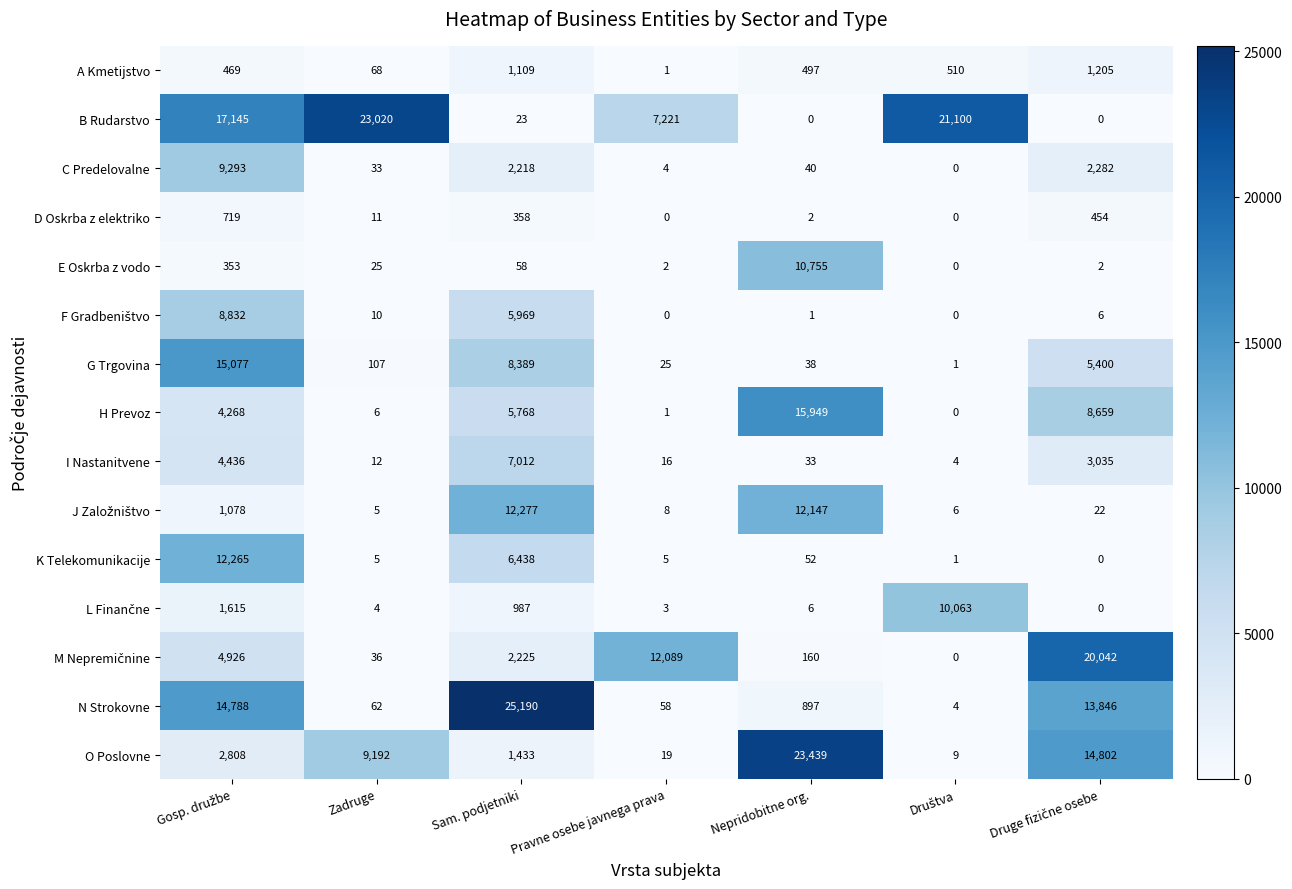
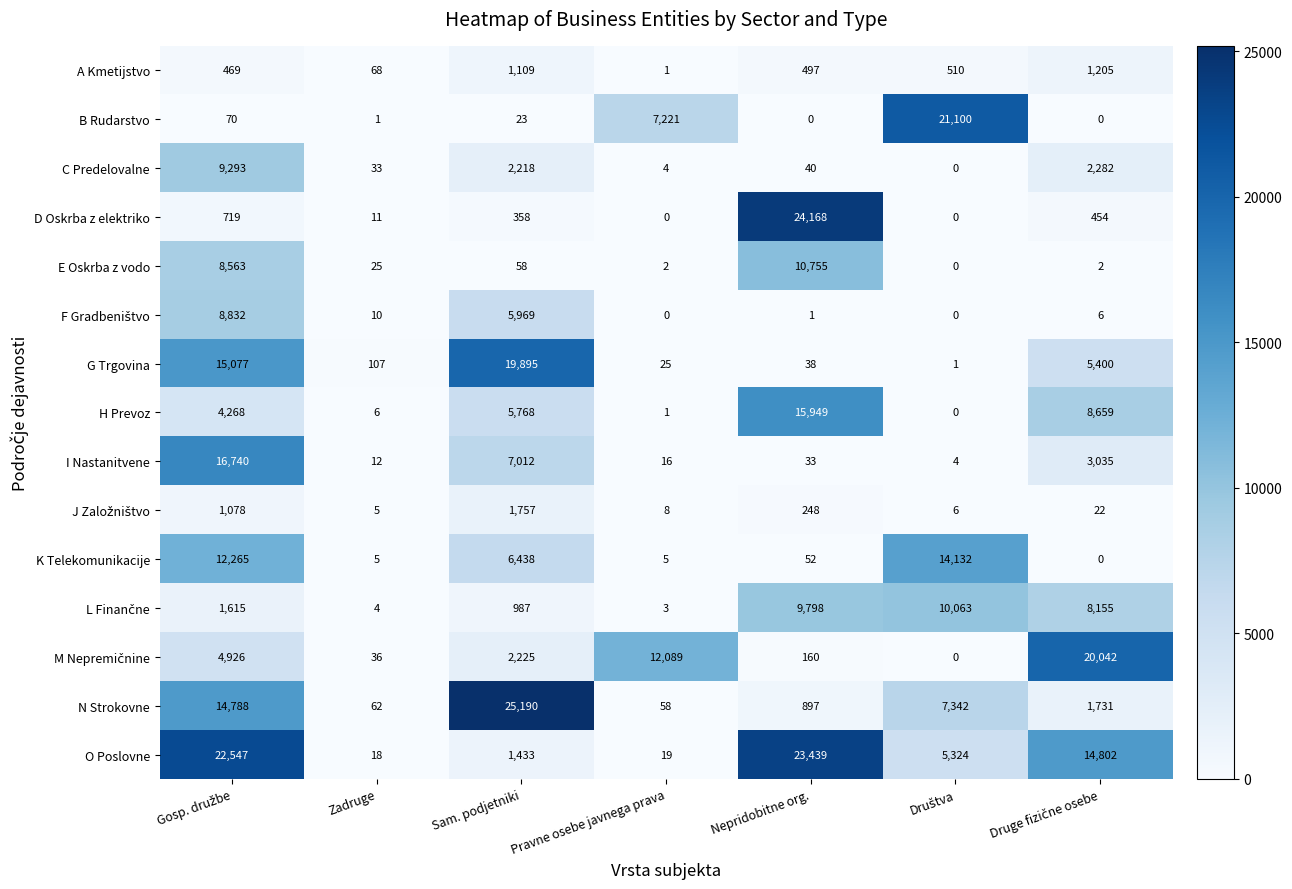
  {
    "A Kmetijstvo": {
      "Gosp. družbe": "469",
      "Zadruge": "68",
      "Sam. podjetniki": "1,109",
      "Pravne osebe javnega prava": "1",
      "Nepridobitne org.": "497",
      "Društva": "510",
      "Druge fizične osebe": "1,205"
    },
    "B Rudarstvo": {
-     "Gosp. družbe": "17,145",
-     "Zadruge": "23,020",
+     "Gosp. družbe": "70",
+     "Zadruge": "1",
      "Sam. podjetniki": "23",
      "Pravne osebe javnega prava": "7,221",
      "Nepridobitne org.": "0",
      "Društva": "21,100",
      "Druge fizične osebe": "0"
    },
    "C Predelovalne": {
      "Gosp. družbe": "9,293",
      "Zadruge": "33",
      "Sam. podjetniki": "2,218",
      "Pravne osebe javnega prava": "4",
      "Nepridobitne org.": "40",
      "Društva": "0",
      "Druge fizične osebe": "2,282"
    },
    "D Oskrba z elektriko": {
      "Gosp. družbe": "719",
      "Zadruge": "11",
      "Sam. podjetniki": "358",
      "Pravne osebe javnega prava": "0",
-     "Nepridobitne org.": "2",
+     "Nepridobitne org.": "24,168",
      "Društva": "0",
      "Druge fizične osebe": "454"
    },
    "E Oskrba z vodo": {
-     "Gosp. družbe": "353",
+     "Gosp. družbe": "8,563",
      "Zadruge": "25",
      "Sam. podjetniki": "58",
      "Pravne osebe javnega prava": "2",
      "Nepridobitne org.": "10,755",
      "Društva": "0",
      "Druge fizične osebe": "2"
    },
    "F Gradbeništvo": {
      "Gosp. družbe": "8,832",
      "Zadruge": "10",
      "Sam. podjetniki": "5,969",
      "Pravne osebe javnega prava": "0",
      "Nepridobitne org.": "1",
      "Društva": "0",
      "Druge fizične osebe": "6"
    },
    "G Trgovina": {
      "Gosp. družbe": "15,077",
      "Zadruge": "107",
-     "Sam. podjetniki": "8,389",
+     "Sam. podjetniki": "19,895",
      "Pravne osebe javnega prava": "25",
      "Nepridobitne org.": "38",
      "Društva": "1",
      "Druge fizične osebe": "5,400"
    },
    "H Prevoz": {
      "Gosp. družbe": "4,268",
      "Zadruge": "6",
      "Sam. podjetniki": "5,768",
      "Pravne osebe javnega prava": "1",
      "Nepridobitne org.": "15,949",
      "Društva": "0",
      "Druge fizične osebe": "8,659"
    },
    "I Nastanitvene": {
-     "Gosp. družbe": "4,436",
+     "Gosp. družbe": "16,740",
      "Zadruge": "12",
      "Sam. podjetniki": "7,012",
      "Pravne osebe javnega prava": "16",
      "Nepridobitne org.": "33",
      "Društva": "4",
      "Druge fizične osebe": "3,035"
    },
    "J Založništvo": {
      "Gosp. družbe": "1,078",
      "Zadruge": "5",
-     "Sam. podjetniki": "12,277",
+     "Sam. podjetniki": "1,757",
      "Pravne osebe javnega prava": "8",
-     "Nepridobitne org.": "12,147",
+     "Nepridobitne org.": "248",
      "Društva": "6",
      "Druge fizične osebe": "22"
    },
    "K Telekomunikacije": {
      "Gosp. družbe": "12,265",
      "Zadruge": "5",
      "Sam. podjetniki": "6,438",
      "Pravne osebe javnega prava": "5",
      "Nepridobitne org.": "52",
-     "Društva": "1",
+     "Društva": "14,132",
      "Druge fizične osebe": "0"
    },
    "L Finančne": {
      "Gosp. družbe": "1,615",
      "Zadruge": "4",
      "Sam. podjetniki": "987",
      "Pravne osebe javnega prava": "3",
-     "Nepridobitne org.": "6",
+     "Nepridobitne org.": "9,798",
      "Društva": "10,063",
-     "Druge fizične osebe": "0"
+     "Druge fizične osebe": "8,155"
    },
    "M Nepremičnine": {
      "Gosp. družbe": "4,926",
      "Zadruge": "36",
      "Sam. podjetniki": "2,225",
      "Pravne osebe javnega prava": "12,089",
      "Nepridobitne org.": "160",
      "Društva": "0",
      "Druge fizične osebe": "20,042"
    },
    "N Strokovne": {
      "Gosp. družbe": "14,788",
      "Zadruge": "62",
      "Sam. podjetniki": "25,190",
      "Pravne osebe javnega prava": "58",
      "Nepridobitne org.": "897",
-     "Društva": "4",
-     "Druge fizične osebe": "13,846"
+     "Društva": "7,342",
+     "Druge fizične osebe": "1,731"
    },
    "O Poslovne": {
-     "Gosp. družbe": "2,808",
-     "Zadruge": "9,192",
+     "Gosp. družbe": "22,547",
+     "Zadruge": "18",
      "Sam. podjetniki": "1,433",
      "Pravne osebe javnega prava": "19",
      "Nepridobitne org.": "23,439",
-     "Društva": "9",
+     "Društva": "5,324",
      "Druge fizične osebe": "14,802"
    }
  }
